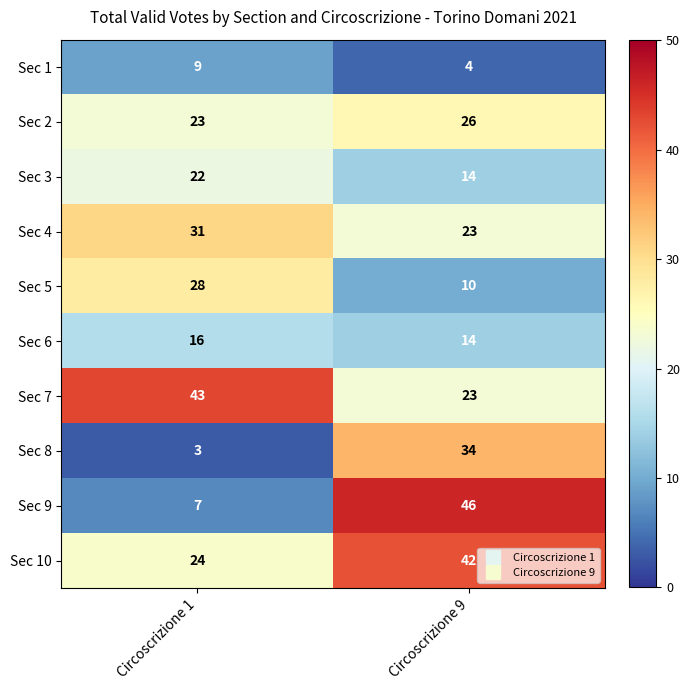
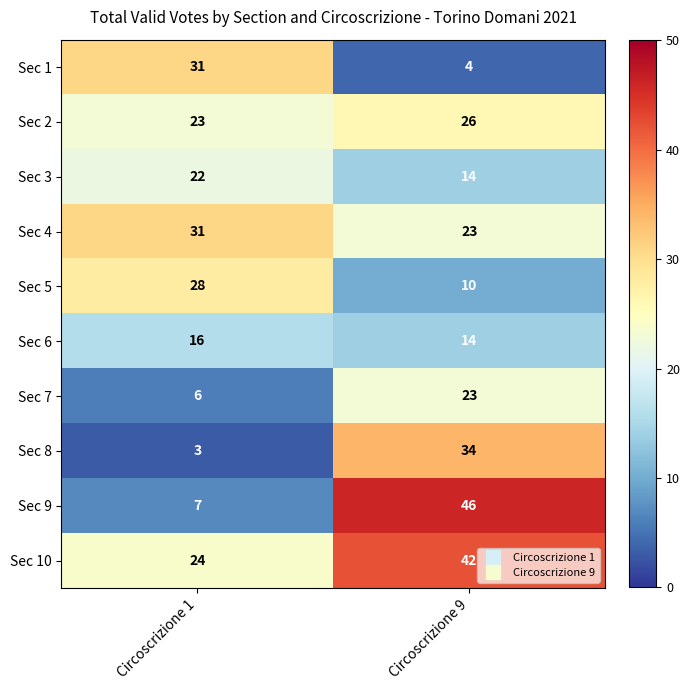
  {
    "Sec 1": {
-     "Circoscrizione 1": 9,
+     "Circoscrizione 1": 31,
      "Circoscrizione 9": 4
    },
    "Sec 2": {
      "Circoscrizione 1": 23,
      "Circoscrizione 9": 26
    },
    "Sec 3": {
      "Circoscrizione 1": 22,
      "Circoscrizione 9": 14
    },
    "Sec 4": {
      "Circoscrizione 1": 31,
      "Circoscrizione 9": 23
    },
    "Sec 5": {
      "Circoscrizione 1": 28,
      "Circoscrizione 9": 10
    },
    "Sec 6": {
      "Circoscrizione 1": 16,
      "Circoscrizione 9": 14
    },
    "Sec 7": {
-     "Circoscrizione 1": 43,
+     "Circoscrizione 1": 6,
      "Circoscrizione 9": 23
    },
    "Sec 8": {
      "Circoscrizione 1": 3,
      "Circoscrizione 9": 34
    },
    "Sec 9": {
      "Circoscrizione 1": 7,
      "Circoscrizione 9": 46
    },
    "Sec 10": {
      "Circoscrizione 1": 24,
      "Circoscrizione 9": 42
    }
  }
